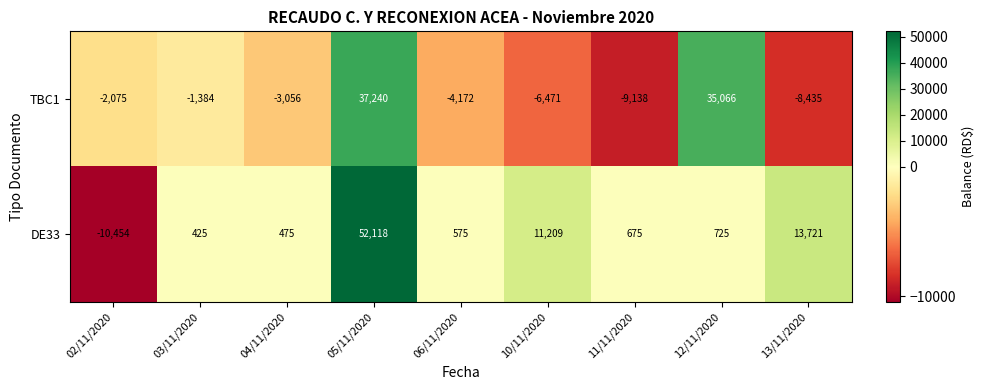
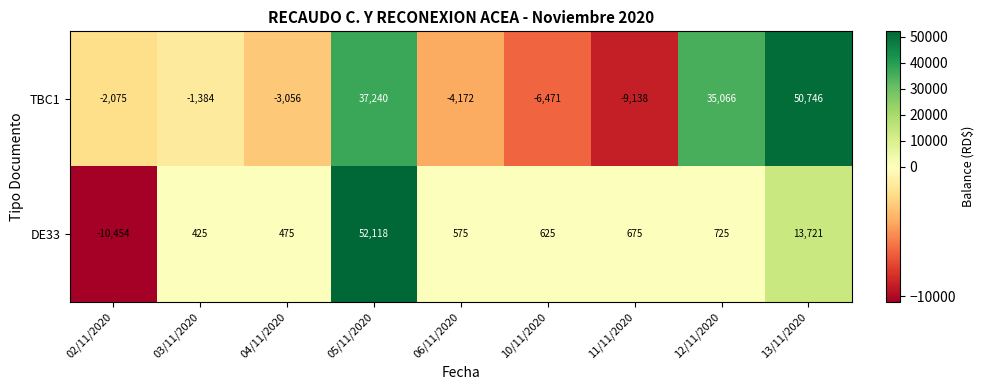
  {
    "TBC1": {
      "02/11/2020": "-2,075",
      "03/11/2020": "-1,384",
      "04/11/2020": "-3,056",
      "05/11/2020": "37,240",
      "06/11/2020": "-4,172",
      "10/11/2020": "-6,471",
      "11/11/2020": "-9,138",
      "12/11/2020": "35,066",
-     "13/11/2020": "-8,435"
+     "13/11/2020": "50,746"
    },
    "DE33": {
      "02/11/2020": "-10,454",
      "03/11/2020": "425",
      "04/11/2020": "475",
      "05/11/2020": "52,118",
      "06/11/2020": "575",
-     "10/11/2020": "11,209",
+     "10/11/2020": "625",
      "11/11/2020": "675",
      "12/11/2020": "725",
      "13/11/2020": "13,721"
    }
  }
